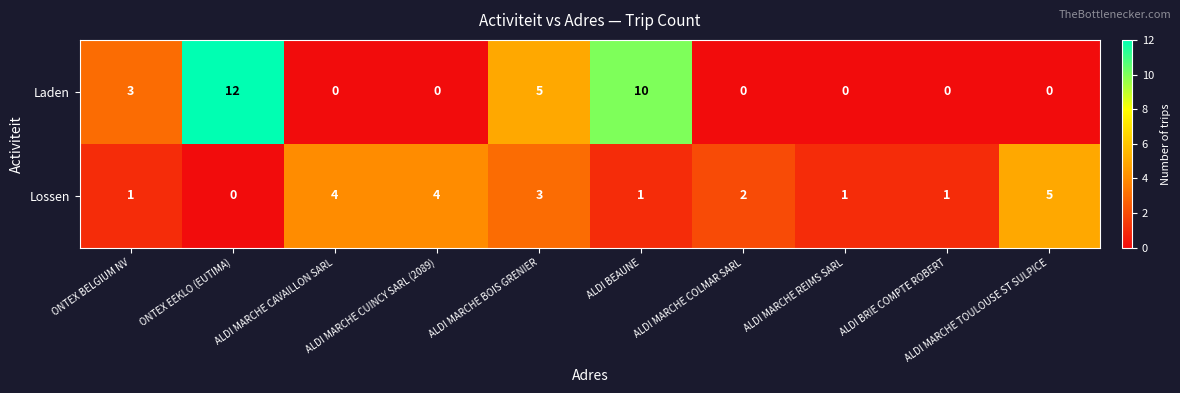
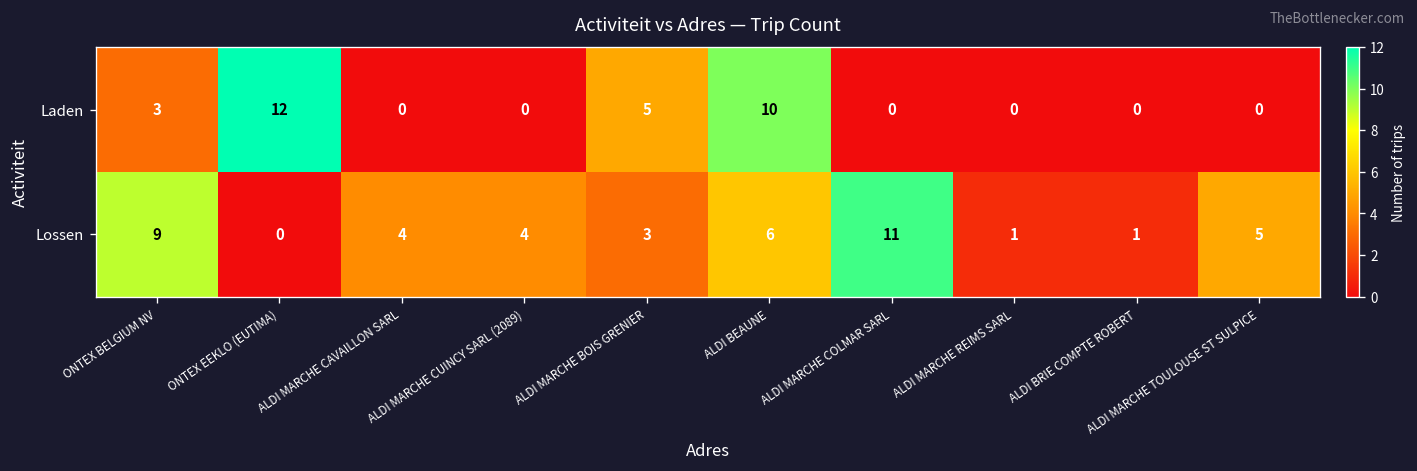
  {
    "Laden": {
      "ONTEX BELGIUM NV": 3,
      "ONTEX EEKLO (EUTIMA)": 12,
      "ALDI MARCHE CAVAILLON SARL": 0,
      "ALDI MARCHE CUINCY SARL (2089)": 0,
      "ALDI MARCHE BOIS GRENIER": 5,
      "ALDI BEAUNE": 10,
      "ALDI MARCHE COLMAR SARL": 0,
      "ALDI MARCHE REIMS SARL": 0,
      "ALDI BRIE COMPTE ROBERT": 0,
      "ALDI MARCHE TOULOUSE ST SULPICE": 0
    },
    "Lossen": {
-     "ONTEX BELGIUM NV": 1,
+     "ONTEX BELGIUM NV": 9,
      "ONTEX EEKLO (EUTIMA)": 0,
      "ALDI MARCHE CAVAILLON SARL": 4,
      "ALDI MARCHE CUINCY SARL (2089)": 4,
      "ALDI MARCHE BOIS GRENIER": 3,
-     "ALDI BEAUNE": 1,
-     "ALDI MARCHE COLMAR SARL": 2,
+     "ALDI BEAUNE": 6,
+     "ALDI MARCHE COLMAR SARL": 11,
      "ALDI MARCHE REIMS SARL": 1,
      "ALDI BRIE COMPTE ROBERT": 1,
      "ALDI MARCHE TOULOUSE ST SULPICE": 5
    }
  }
